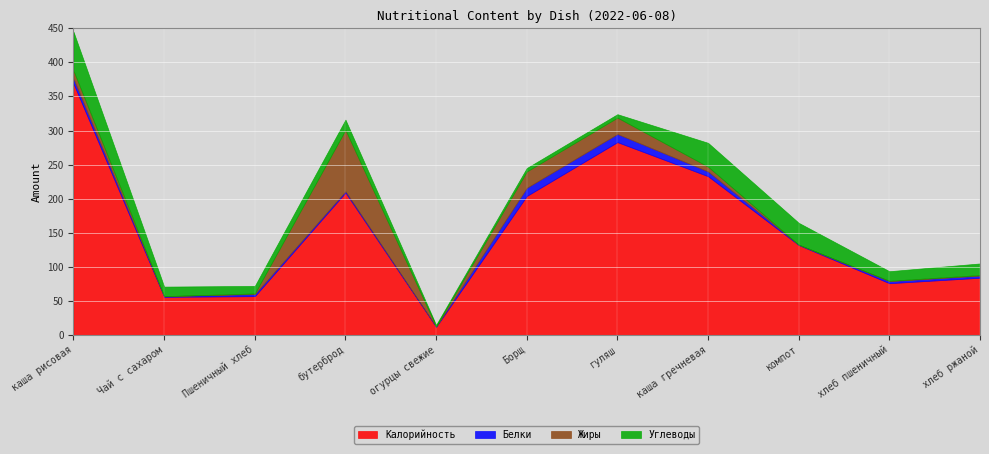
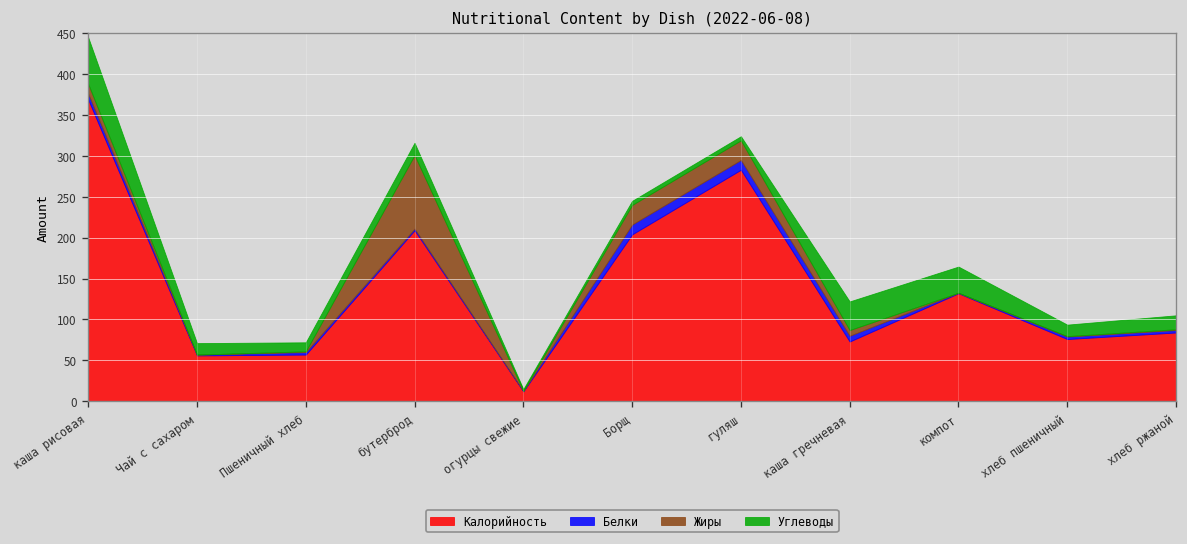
  {
    "Калорийность": {
      "каша рисовая": 370,
      "Борщ": 200,
      "гуляш": 280,
-     "каша гречневая": 230
+     "каша гречневая": 70
    },
    "Белки": {
      "каша рисовая": 10,
      "Борщ": 10,
      "гуляш": 10,
      "каша гречневая": 10
    },
    "Жиры": {
      "каша рисовая": 10,
      "бутерброд": 90,
      "Борщ": 20,
      "гуляш": 20,
      "каша гречневая": 10
    },
    "Углеводы": {
      "каша рисовая": 60,
      "Чай с сахаром": 10,
      "Пшеничный хлеб": 10,
      "бутерброд": 20,
      "Борщ": 10,
      "гуляш": 10,
      "каша гречневая": 40,
      "компот": 30,
      "хлеб пшеничный": 10,
      "хлеб ржаной": 20
    }
  }
